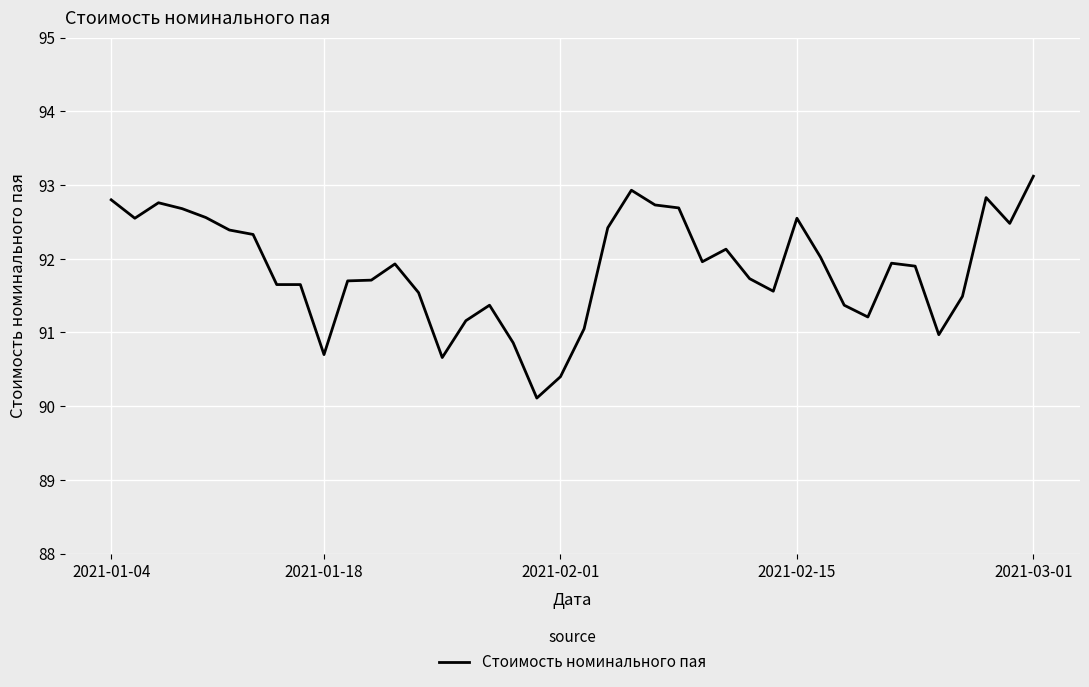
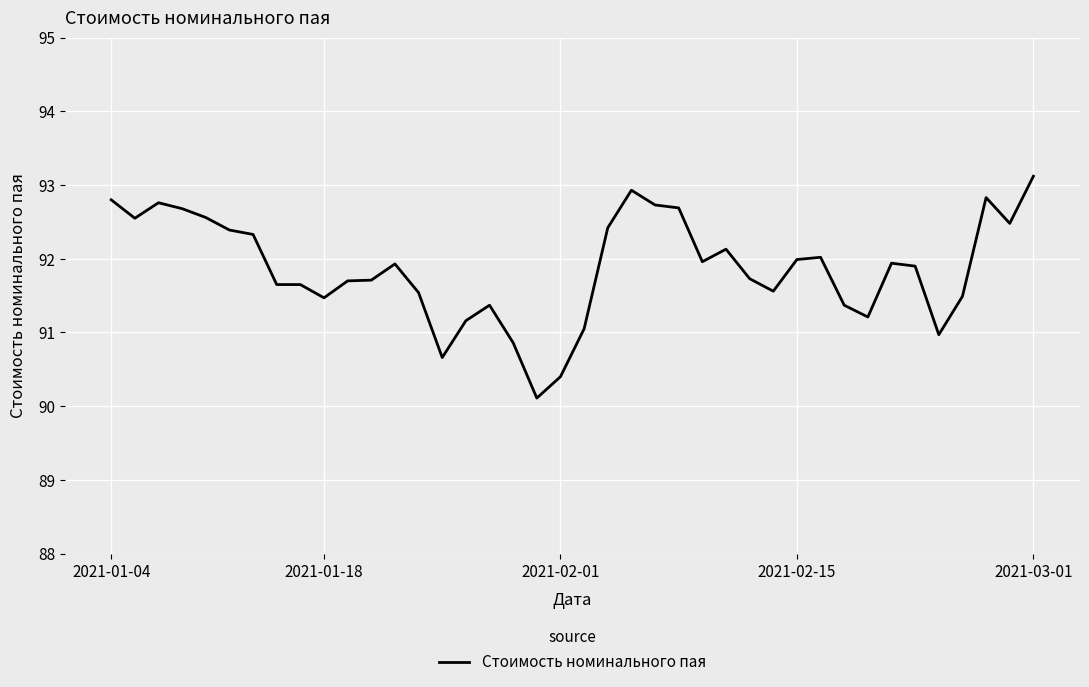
  {
    "2021-01-04": 92.8,
-   "2021-01-18": 90.7,
+   "2021-01-18": 91.5,
    "2021-02-01": 90.4,
-   "2021-02-15": 92.6,
+   "2021-02-15": 92.0,
    "2021-03-01": 93.1
  }
